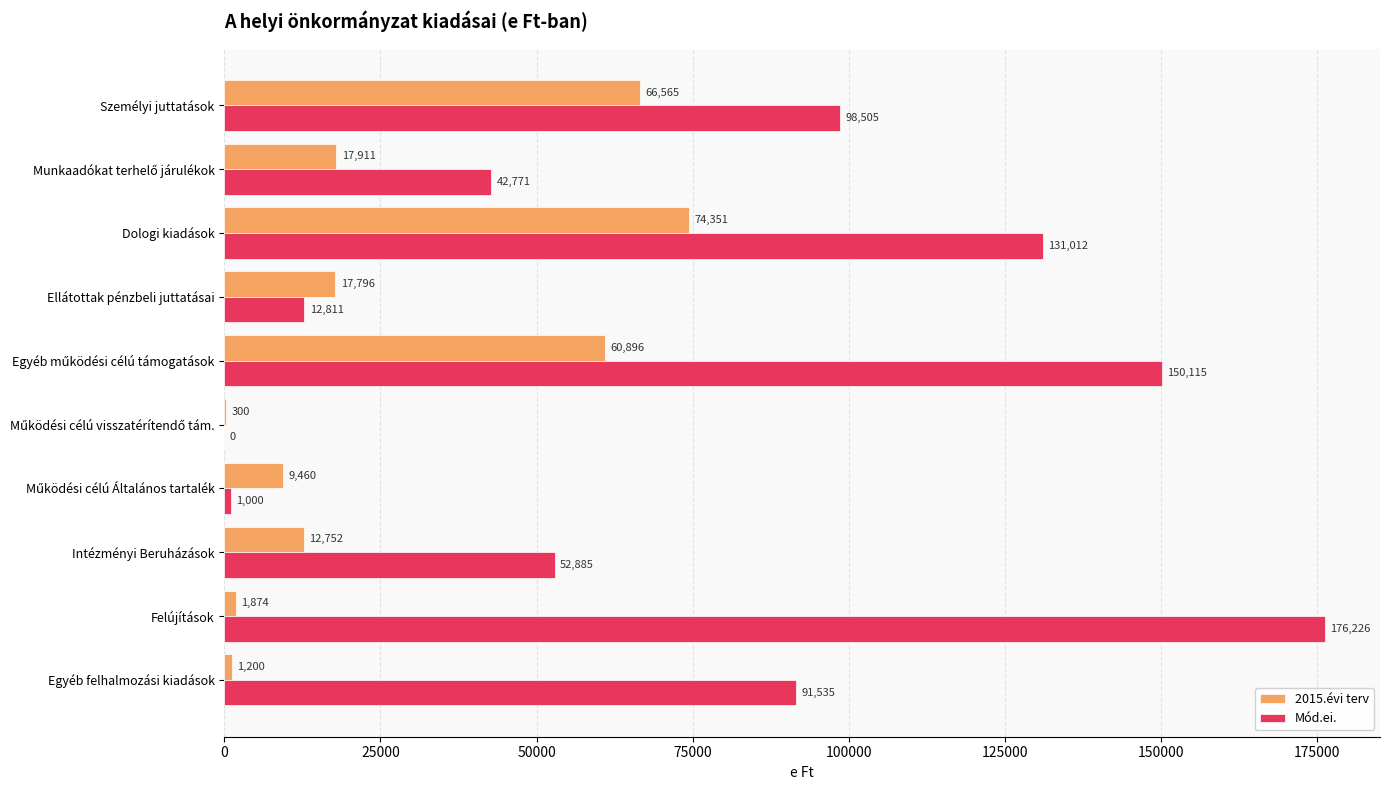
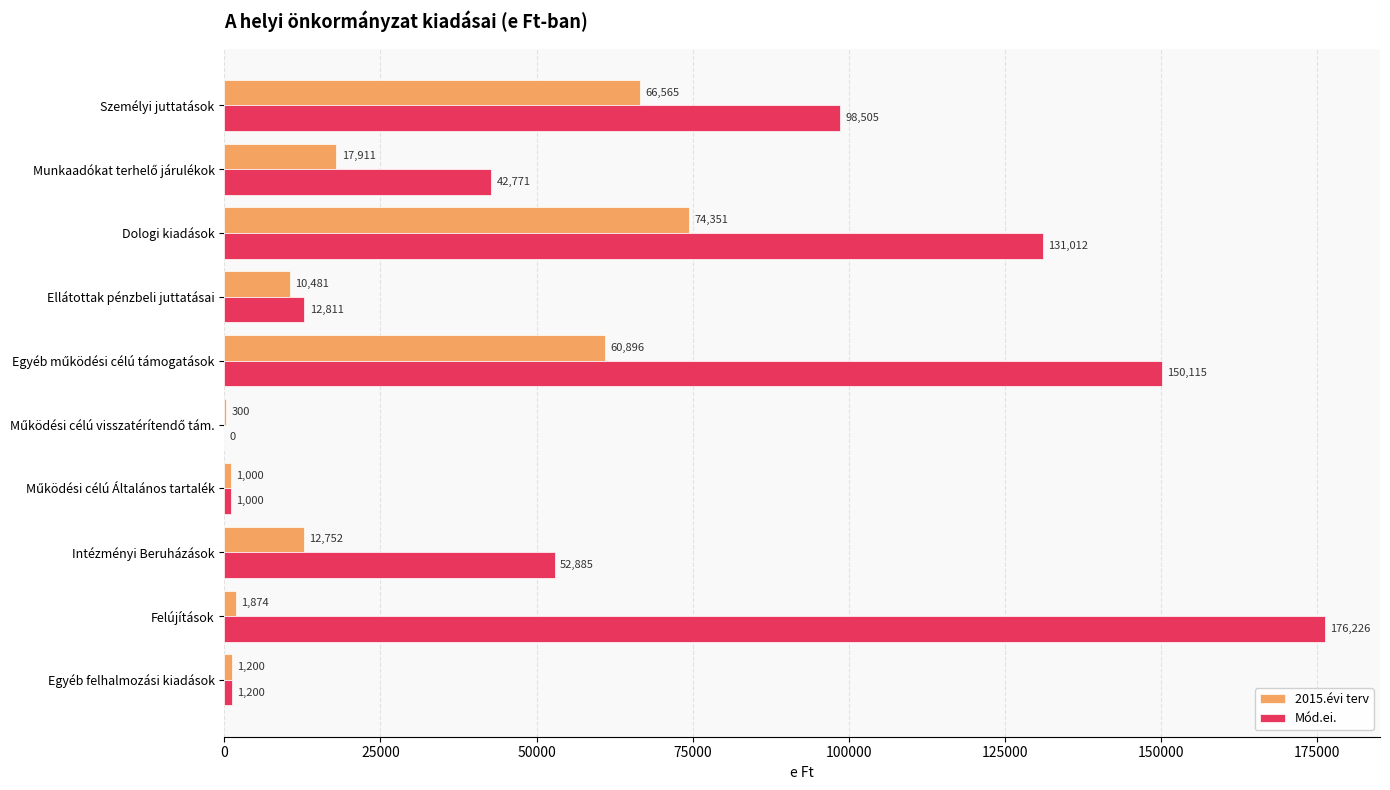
  {
    "2015.évi terv": {
      "Személyi juttatások": "66,565",
      "Munkaadókat terhelő járulékok": "17,911",
      "Dologi kiadások": "74,351",
-     "Ellátottak pénzbeli juttatásai": "17,796",
+     "Ellátottak pénzbeli juttatásai": "10,481",
      "Egyéb működési célú támogatások": "60,896",
      "Működési célú visszatérítendő tám.": "300",
-     "Működési célú Általános tartalék": "9,460",
+     "Működési célú Általános tartalék": "1,000",
      "Intézményi Beruházások": "12,752",
      "Felújítások": "1,874",
      "Egyéb felhalmozási kiadások": "1,200"
    },
    "Mód.ei.": {
      "Személyi juttatások": "98,505",
      "Munkaadókat terhelő járulékok": "42,771",
      "Dologi kiadások": "131,012",
      "Ellátottak pénzbeli juttatásai": "12,811",
      "Egyéb működési célú támogatások": "150,115",
      "Működési célú visszatérítendő tám.": "0",
      "Működési célú Általános tartalék": "1,000",
      "Intézményi Beruházások": "52,885",
      "Felújítások": "176,226",
-     "Egyéb felhalmozási kiadások": "91,535"
+     "Egyéb felhalmozási kiadások": "1,200"
    }
  }
